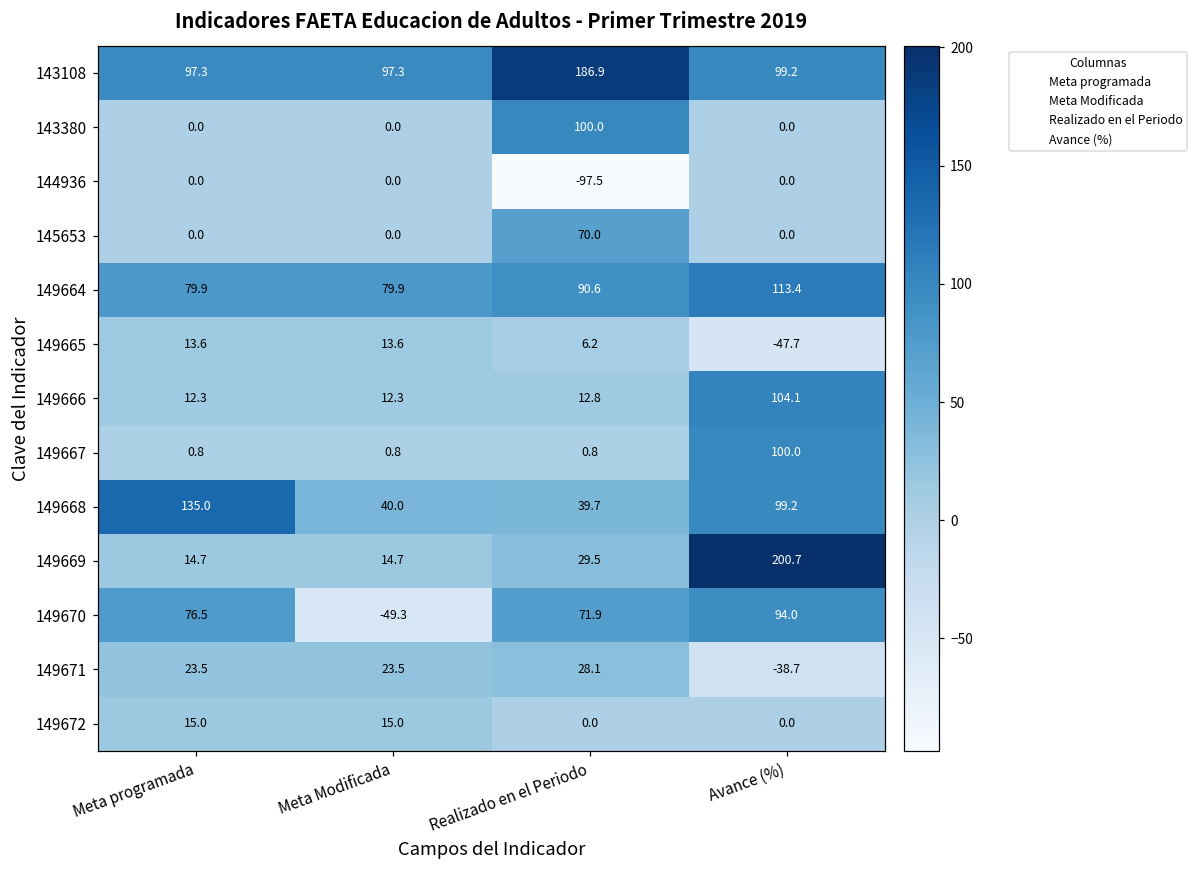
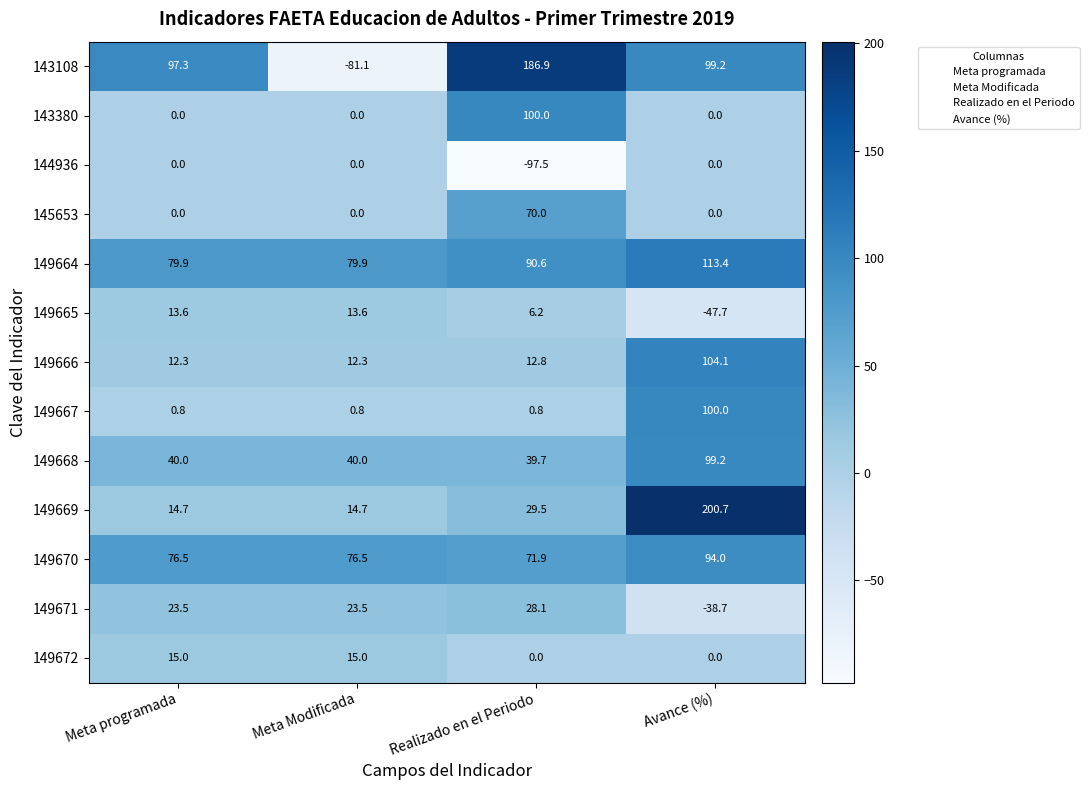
  {
    "143108": {
-     "Meta Modificada": 97.3
+     "Meta Modificada": -81.1
    },
    "149668": {
-     "Meta programada": 135.0
+     "Meta programada": 40.0
    },
    "149670": {
-     "Meta Modificada": -49.3
+     "Meta Modificada": 76.5
    }
  }
